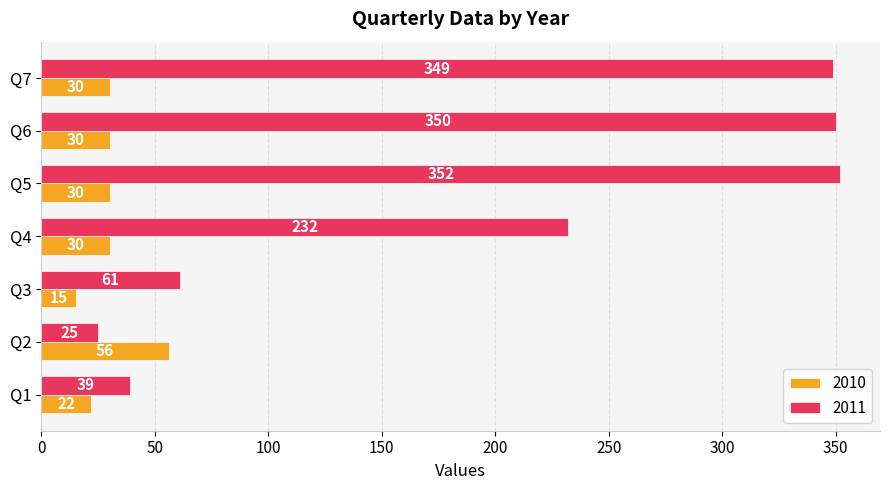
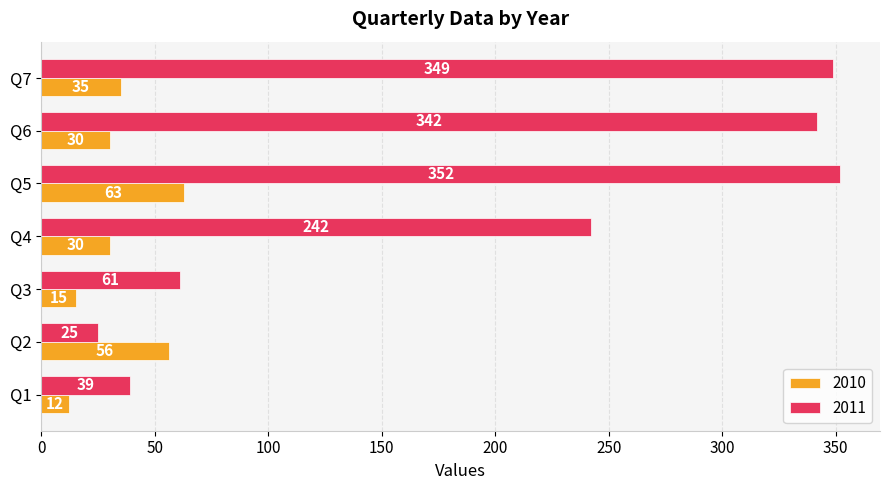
  {
    "2010": {
-     "Q7": 30,
+     "Q7": 35,
      "Q6": 30,
-     "Q5": 30,
+     "Q5": 63,
      "Q4": 30,
      "Q3": 15,
      "Q2": 56,
-     "Q1": 22
+     "Q1": 12
    },
    "2011": {
      "Q7": 349,
-     "Q6": 350,
+     "Q6": 342,
      "Q5": 352,
-     "Q4": 232,
+     "Q4": 242,
      "Q3": 61,
      "Q2": 25,
      "Q1": 39
    }
  }
